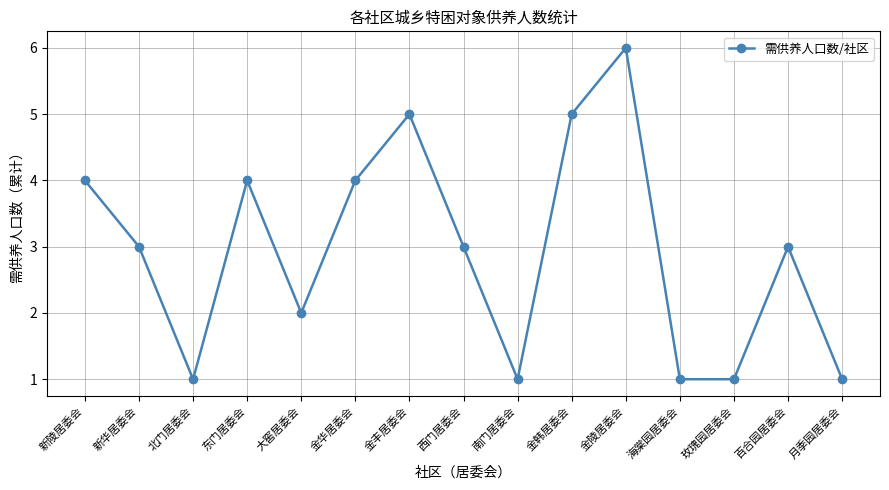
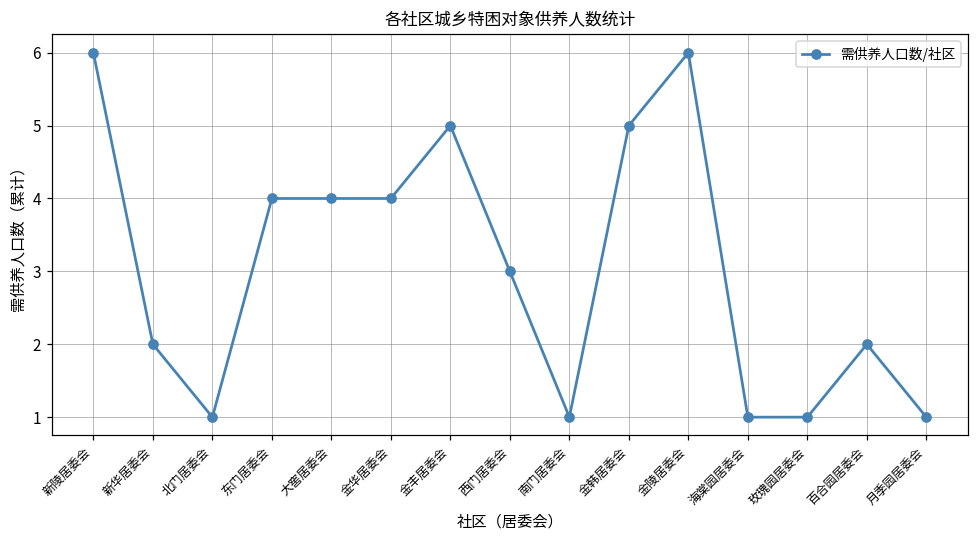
  {
-   "新陵居委会": 4,
-   "新华居委会": 3,
+   "新陵居委会": 6,
+   "新华居委会": 2,
    "北门居委会": 1,
    "东门居委会": 4,
-   "大窖居委会": 2,
+   "大窖居委会": 4,
    "金华居委会": 4,
    "金丰居委会": 5,
    "西门居委会": 3,
    "南门居委会": 1,
    "金韩居委会": 5,
    "金陵居委会": 6,
    "海棠园居委会": 1,
    "玫瑰园居委会": 1,
-   "百合园居委会": 3,
+   "百合园居委会": 2,
    "月季园居委会": 1
  }
